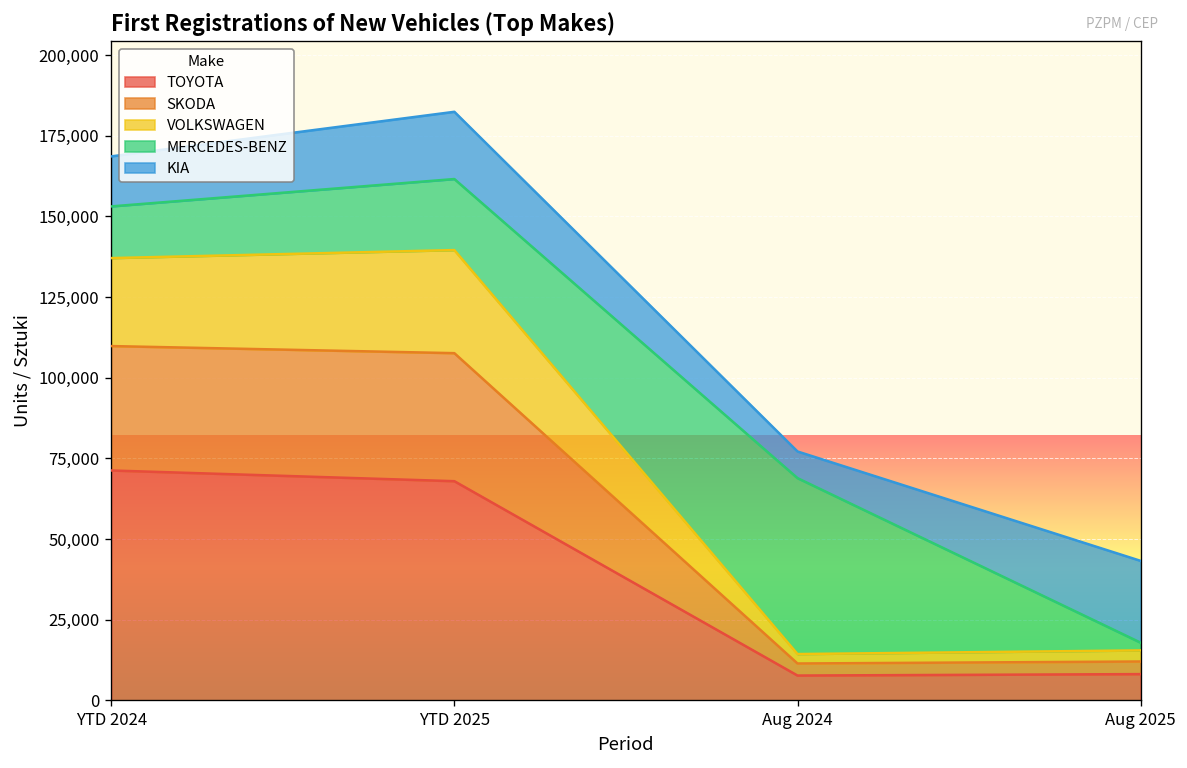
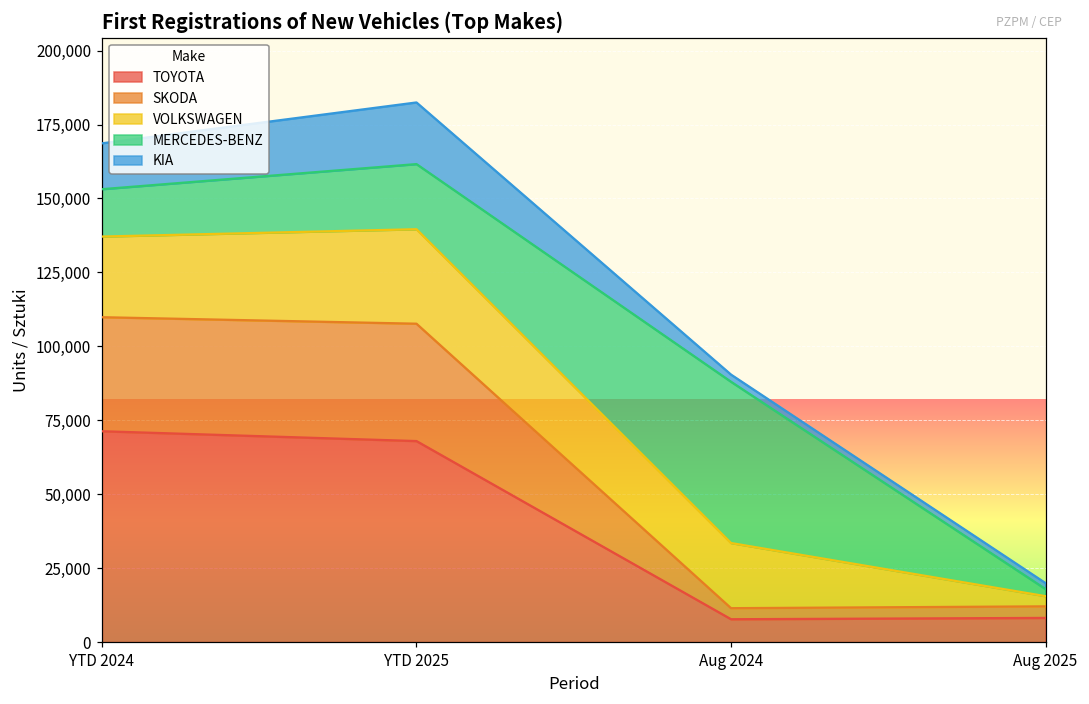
  {
    "VOLKSWAGEN": {
      "YTD 2024": "27,000",
      "YTD 2025": "32,000",
-     "Aug 2024": "3,000",
+     "Aug 2024": "22,000",
      "Aug 2025": "3,000"
    },
    "MERCEDES-BENZ": {
      "YTD 2024": "16,000",
      "YTD 2025": "22,000",
      "Aug 2024": "55,000",
      "Aug 2025": "2,000"
    },
    "KIA": {
      "YTD 2024": "16,000",
      "YTD 2025": "21,000",
-     "Aug 2024": "8,000",
-     "Aug 2025": "25,000"
+     "Aug 2024": "2,000",
+     "Aug 2025": "2,000"
    }
  }
